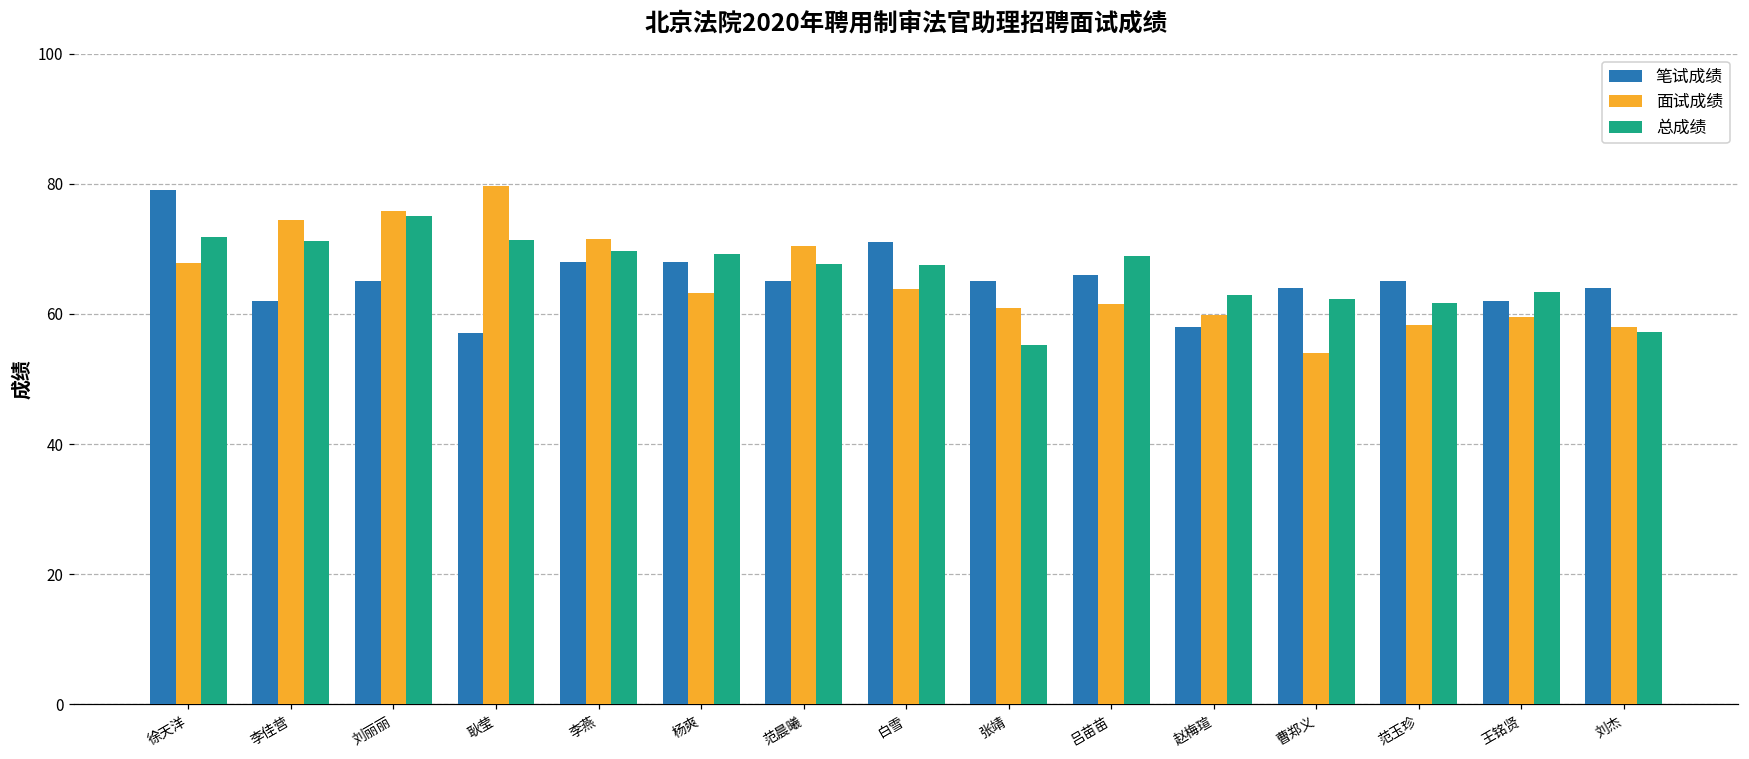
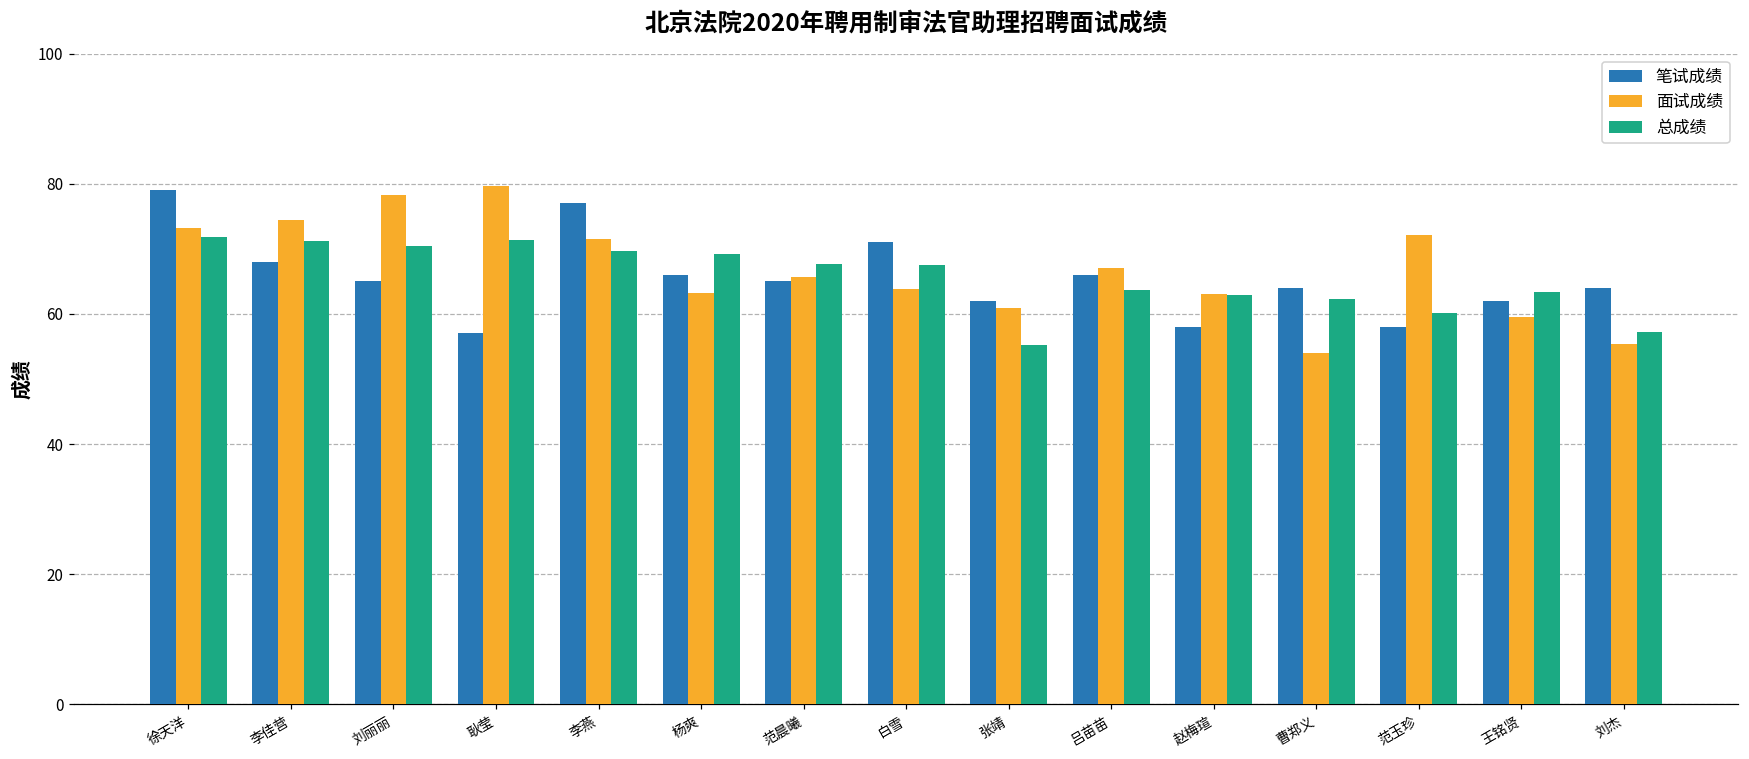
  {
    "笔试成绩": {
      "徐天洋": 79,
-     "李佳营": 62,
+     "李佳营": 68,
      "刘丽丽": 65,
      "耿莹": 57,
-     "李燕": 68,
-     "杨爽": 68,
+     "李燕": 77,
+     "杨爽": 66,
      "范晨曦": 65,
      "白雪": 71,
-     "张靖": 65,
+     "张靖": 62,
      "吕苗苗": 66,
      "赵梅瑄": 58,
      "曹郑义": 64,
-     "范玉珍": 65,
+     "范玉珍": 58,
      "王铭贤": 62,
      "刘杰": 64
    },
    "面试成绩": {
-     "徐天洋": 68,
+     "徐天洋": 73,
      "李佳营": 75,
-     "刘丽丽": 76,
+     "刘丽丽": 78,
      "耿莹": 80,
      "李燕": 71,
      "杨爽": 63,
-     "范晨曦": 70,
+     "范晨曦": 66,
      "白雪": 64,
      "张靖": 61,
-     "吕苗苗": 61,
-     "赵梅瑄": 60,
+     "吕苗苗": 67,
+     "赵梅瑄": 63,
      "曹郑义": 54,
-     "范玉珍": 58,
+     "范玉珍": 72,
      "王铭贤": 60,
-     "刘杰": 58
+     "刘杰": 55
    },
    "总成绩": {
      "徐天洋": 72,
      "李佳营": 71,
-     "刘丽丽": 75,
+     "刘丽丽": 70,
      "耿莹": 71,
      "李燕": 70,
      "杨爽": 69,
      "范晨曦": 68,
      "白雪": 68,
      "张靖": 55,
-     "吕苗苗": 69,
+     "吕苗苗": 64,
      "赵梅瑄": 63,
      "曹郑义": 62,
-     "范玉珍": 62,
+     "范玉珍": 60,
      "王铭贤": 63,
      "刘杰": 57
    }
  }
